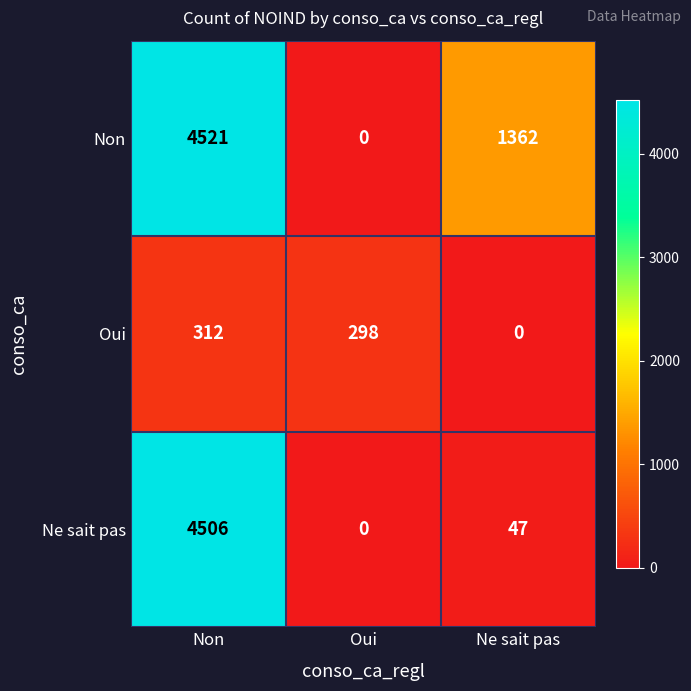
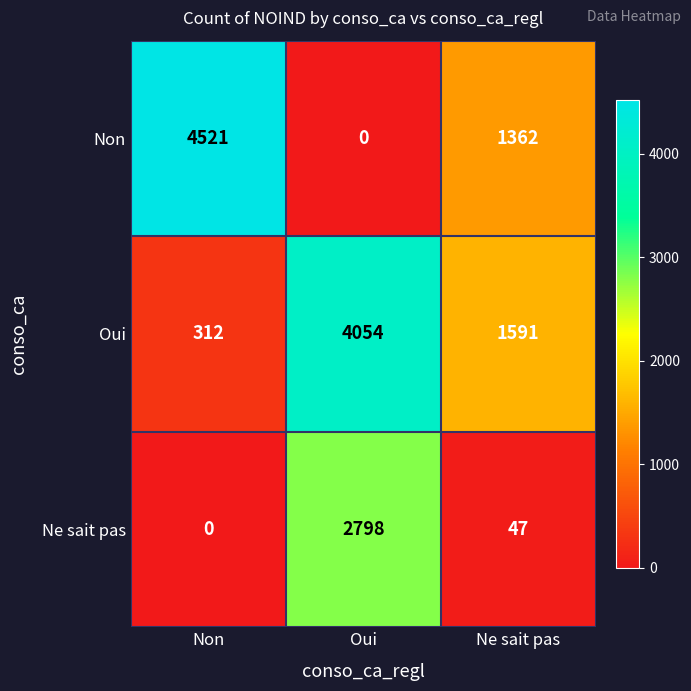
  {
    "Non": {
      "Non": 4521,
      "Oui": 0,
      "Ne sait pas": 1362
    },
    "Oui": {
      "Non": 312,
-     "Oui": 298,
-     "Ne sait pas": 0
+     "Oui": 4054,
+     "Ne sait pas": 1591
    },
    "Ne sait pas": {
-     "Non": 4506,
-     "Oui": 0,
+     "Non": 0,
+     "Oui": 2798,
      "Ne sait pas": 47
    }
  }
